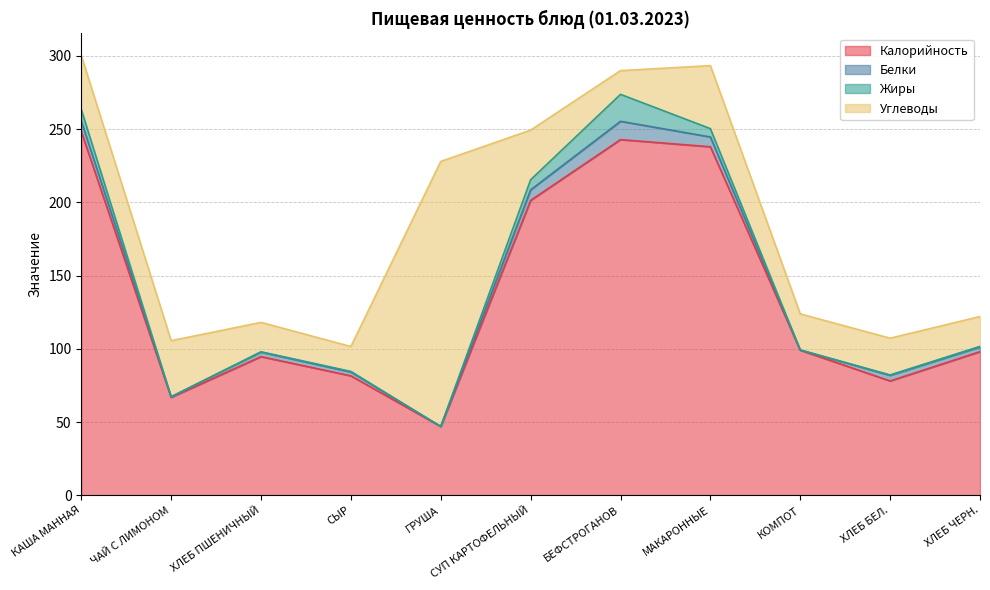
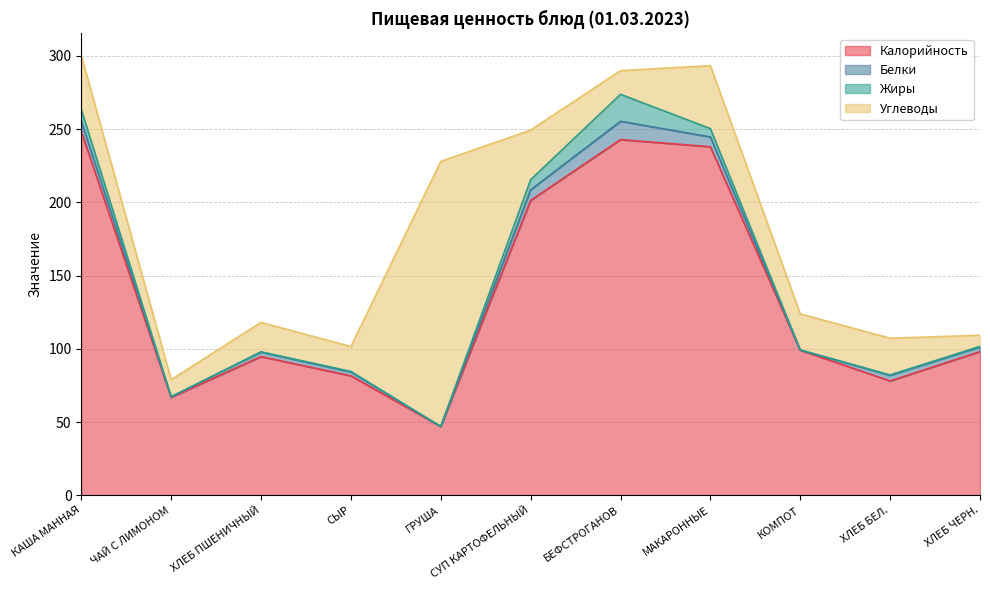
  {
    "Калорийность": {
      "КАША МАННАЯ": 248,
      "ХЛЕБ ПШЕНИЧНЫЙ": 95,
      "СЫР": 82,
      "СУП КАРТОФЕЛЬНЫЙ": 201,
      "БЕФСТРОГАНОВ": 243,
      "МАКАРОННЫЕ": 238,
      "ХЛЕБ БЕЛ.": 78,
      "ХЛЕБ ЧЕРН.": 98
    },
    "Углеводы": {
      "КАША МАННАЯ": 37,
-     "ЧАЙ С ЛИМОНОМ": 38,
+     "ЧАЙ С ЛИМОНОМ": 12,
      "ХЛЕБ ПШЕНИЧНЫЙ": 20,
      "СЫР": 17,
      "ГРУША": 181,
      "СУП КАРТОФЕЛЬНЫЙ": 34,
      "БЕФСТРОГАНОВ": 16,
      "МАКАРОННЫЕ": 43,
      "КОМПОТ": 25,
      "ХЛЕБ БЕЛ.": 25,
-     "ХЛЕБ ЧЕРН.": 20
+     "ХЛЕБ ЧЕРН.": 8
    }
  }
